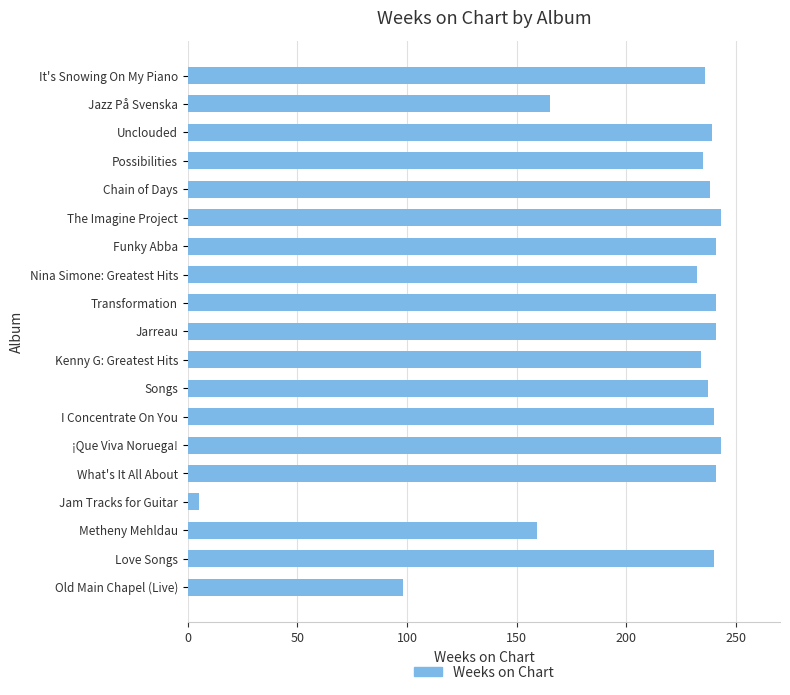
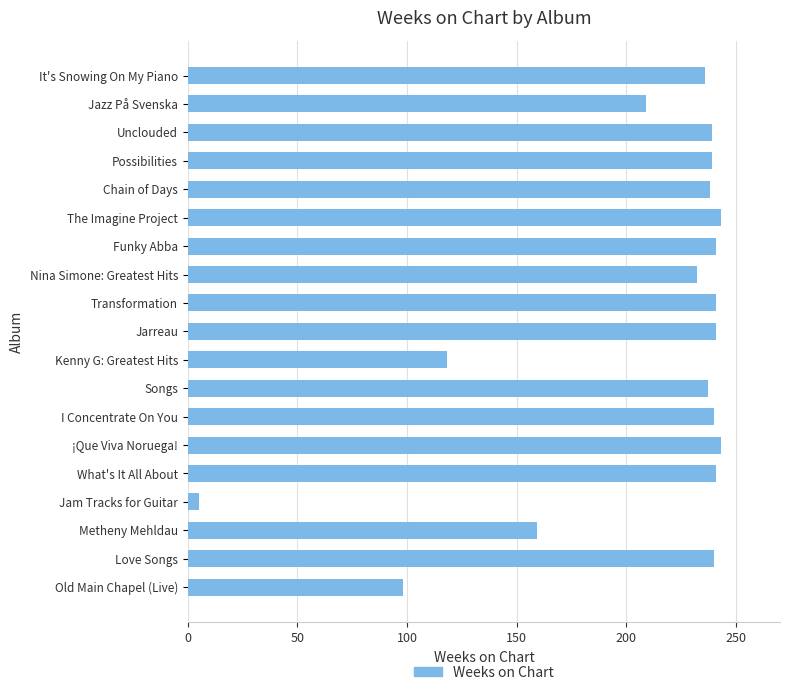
  {
    "It's Snowing On My Piano": 236,
-   "Jazz På Svenska": 165,
+   "Jazz På Svenska": 209,
    "Unclouded": 239,
-   "Possibilities": 235,
+   "Possibilities": 239,
    "Chain of Days": 238,
    "The Imagine Project": 243,
    "Funky Abba": 241,
    "Nina Simone: Greatest Hits": 232,
    "Transformation": 241,
    "Jarreau": 241,
-   "Kenny G: Greatest Hits": 234,
+   "Kenny G: Greatest Hits": 118,
    "Songs": 237,
    "I Concentrate On You": 240,
    "¡Que Viva Noruega!": 243,
    "What's It All About": 241,
    "Jam Tracks for Guitar": 5,
    "Metheny Mehldau": 159,
    "Love Songs": 240,
    "Old Main Chapel (Live)": 98
  }
